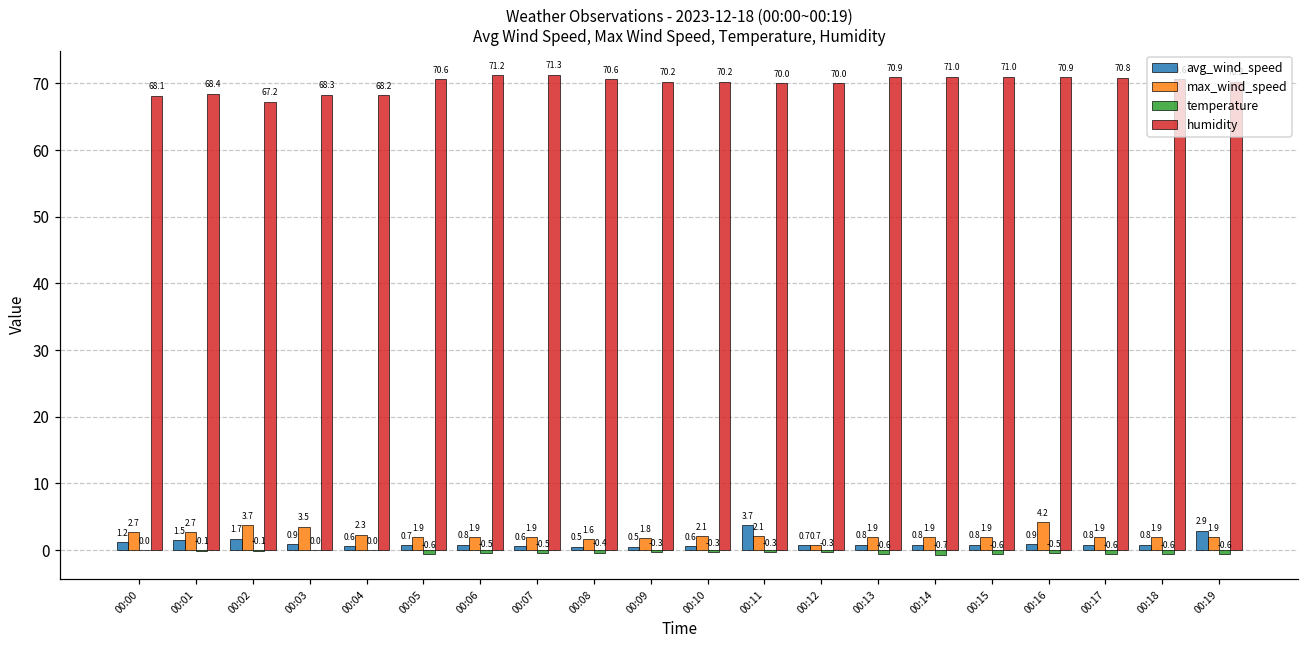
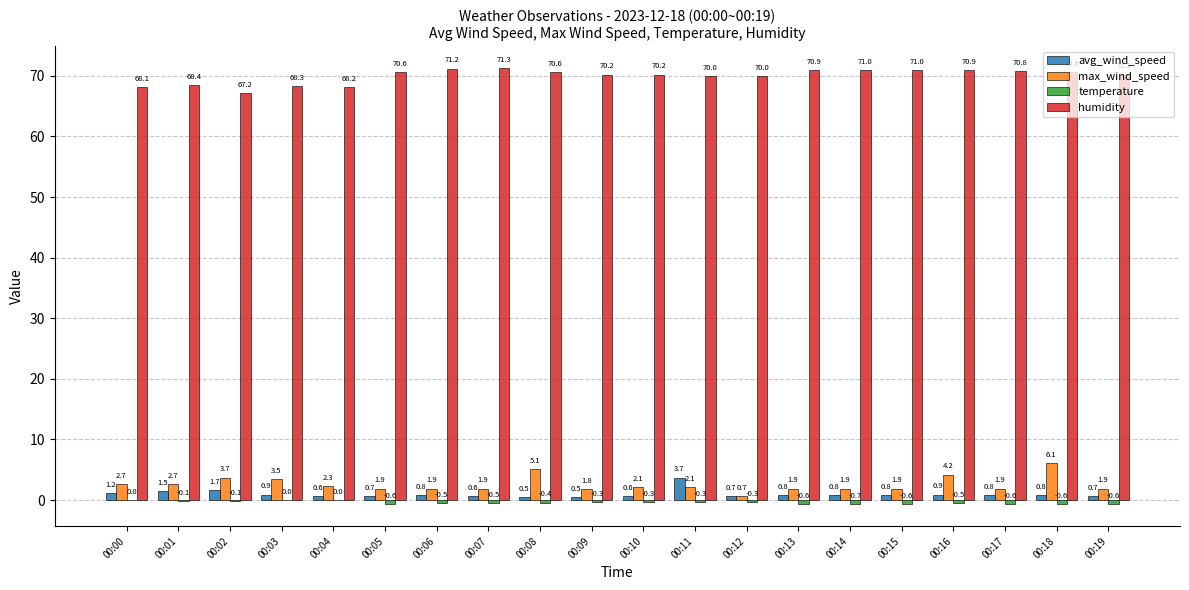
  {
    "avg_wind_speed": {
      "00:00": 1.2,
      "00:01": 1.5,
      "00:02": 1.7,
      "00:03": 0.9,
      "00:04": 0.6,
      "00:05": 0.7,
      "00:06": 0.8,
      "00:07": 0.6,
      "00:08": 0.5,
      "00:09": 0.5,
      "00:10": 0.6,
      "00:11": 3.7,
      "00:12": 0.7,
      "00:13": 0.8,
      "00:14": 0.8,
      "00:15": 0.8,
      "00:16": 0.9,
      "00:17": 0.8,
      "00:18": 0.8,
-     "00:19": 2.9
+     "00:19": 0.7
    },
    "max_wind_speed": {
      "00:00": 2.7,
      "00:01": 2.7,
      "00:02": 3.7,
      "00:03": 3.5,
      "00:04": 2.3,
      "00:05": 1.9,
      "00:06": 1.9,
      "00:07": 1.9,
-     "00:08": 1.6,
+     "00:08": 5.1,
      "00:09": 1.8,
      "00:10": 2.1,
      "00:11": 2.1,
      "00:12": 0.7,
      "00:13": 1.9,
      "00:14": 1.9,
      "00:15": 1.9,
      "00:16": 4.2,
      "00:17": 1.9,
-     "00:18": 1.9,
+     "00:18": 6.1,
      "00:19": 1.9
    },
    "temperature": {
      "00:00": 0.0,
      "00:01": -0.1,
      "00:02": -0.1,
      "00:03": 0.0,
      "00:04": 0.0,
      "00:05": -0.6,
      "00:06": -0.5,
      "00:07": -0.5,
      "00:08": -0.4,
      "00:09": -0.3,
      "00:10": -0.3,
      "00:11": -0.3,
      "00:12": -0.3,
      "00:13": -0.6,
      "00:14": -0.7,
      "00:15": -0.6,
      "00:16": -0.5,
      "00:17": -0.6,
      "00:18": -0.6,
      "00:19": -0.6
    },
    "humidity": {
      "00:00": 68.1,
      "00:01": 68.4,
      "00:02": 67.2,
      "00:03": 68.3,
      "00:04": 68.2,
      "00:05": 70.6,
      "00:06": 71.2,
      "00:07": 71.3,
      "00:08": 70.6,
      "00:09": 70.2,
      "00:10": 70.2,
      "00:11": 70.0,
      "00:12": 70.0,
      "00:13": 70.9,
      "00:14": 71.0,
      "00:15": 71.0,
      "00:16": 70.9,
      "00:17": 70.8
    }
  }
